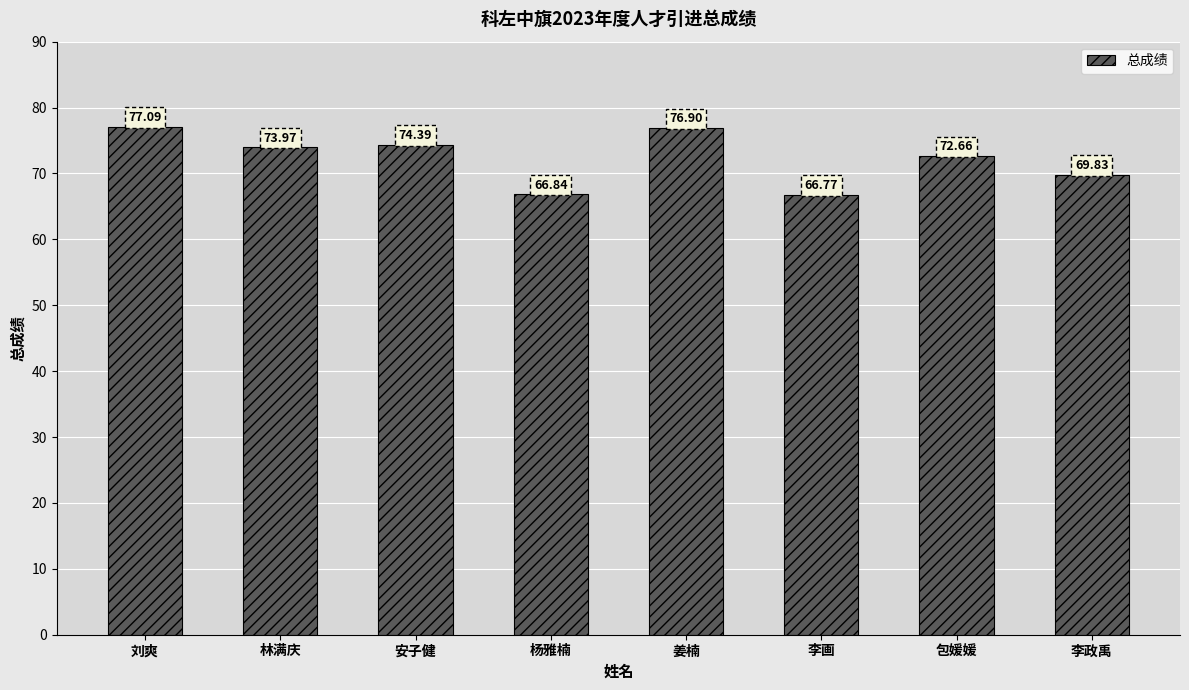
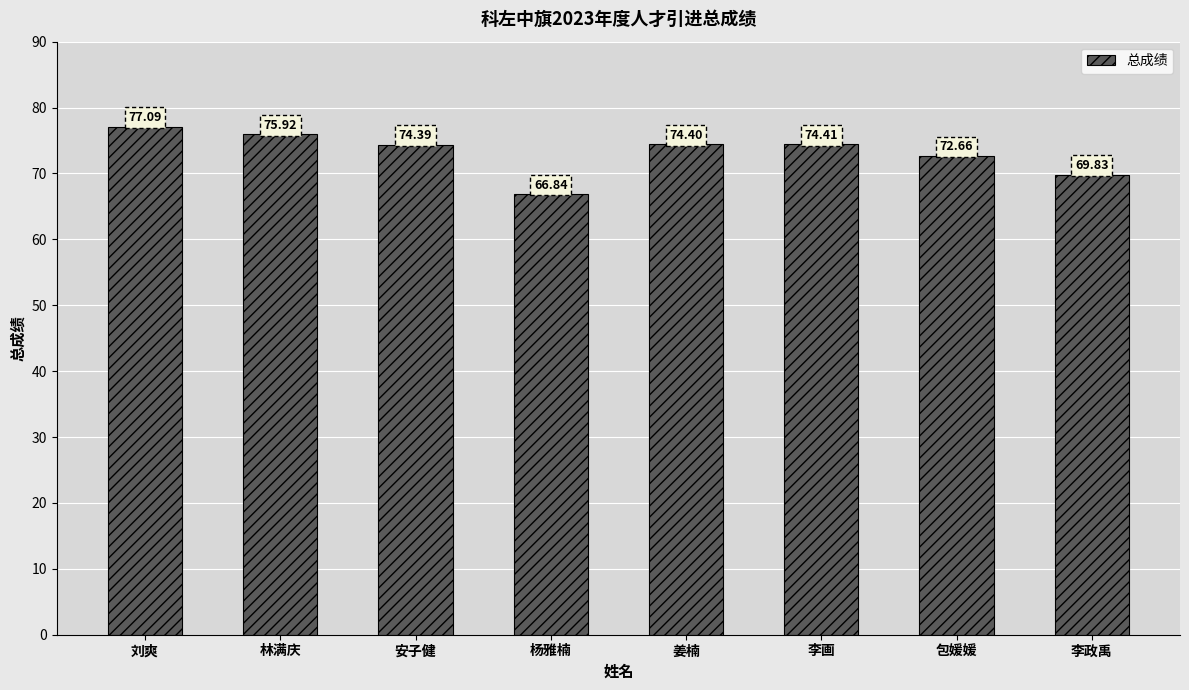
  {
-   "林满庆": 73.97,
-   "姜楠": 76.90,
-   "李画": 66.77
+   "林满庆": 75.92,
+   "姜楠": 74.40,
+   "李画": 74.41
  }
